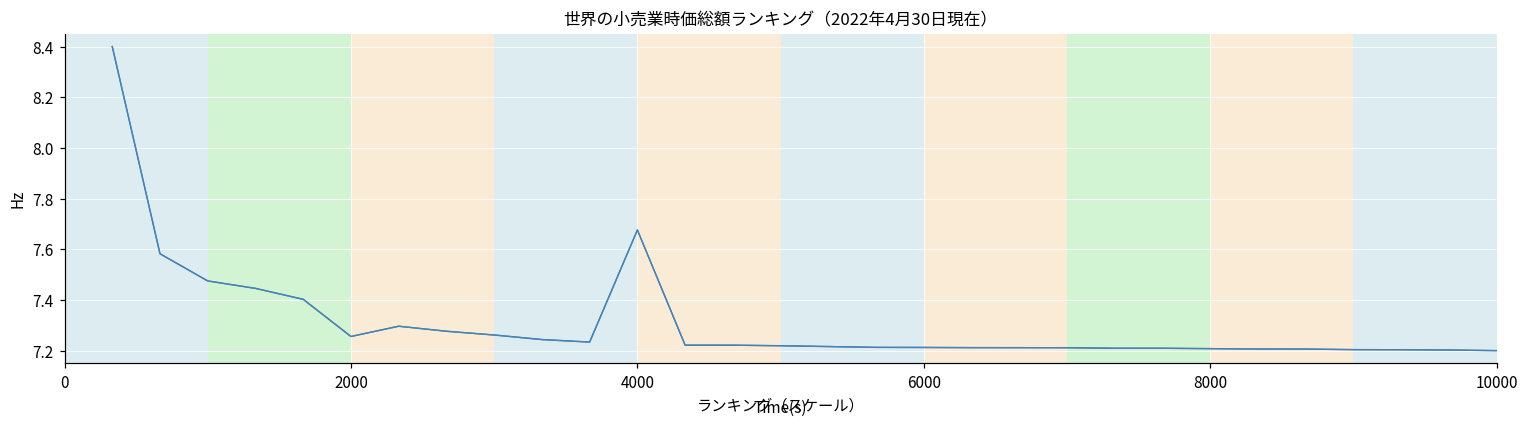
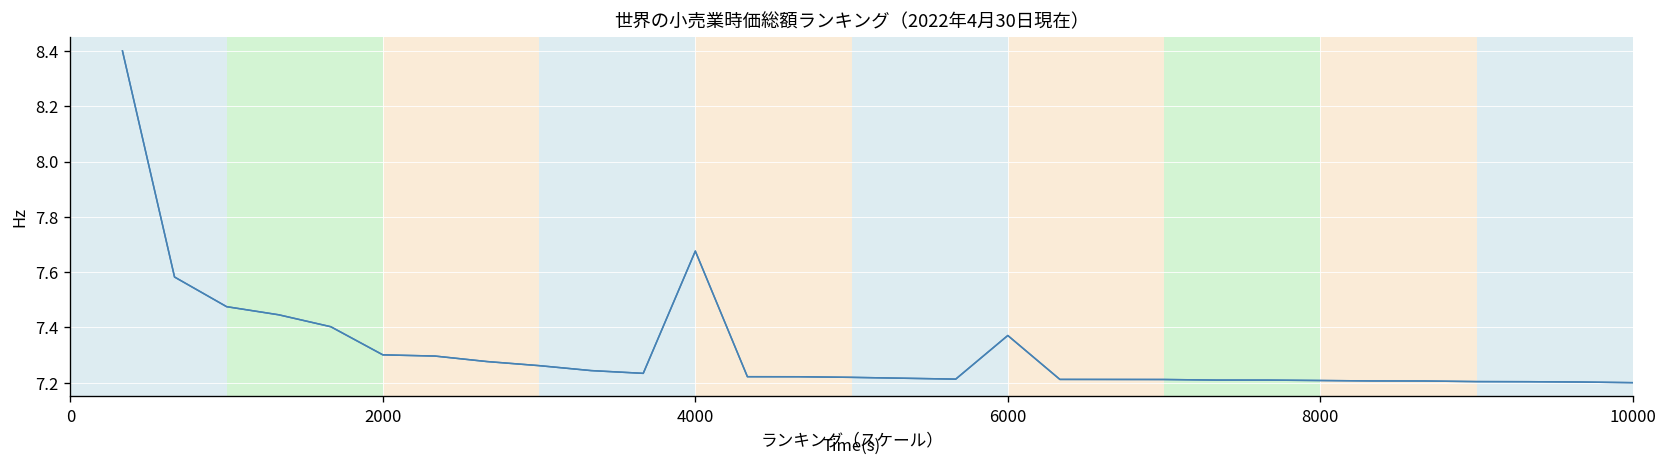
  {
-   "2000": 7.26,
+   "2000": 7.30,
    "4000": 7.68,
-   "6000": 7.21,
+   "6000": 7.37,
    "8000": 7.21,
    "10000": 7.20
  }
